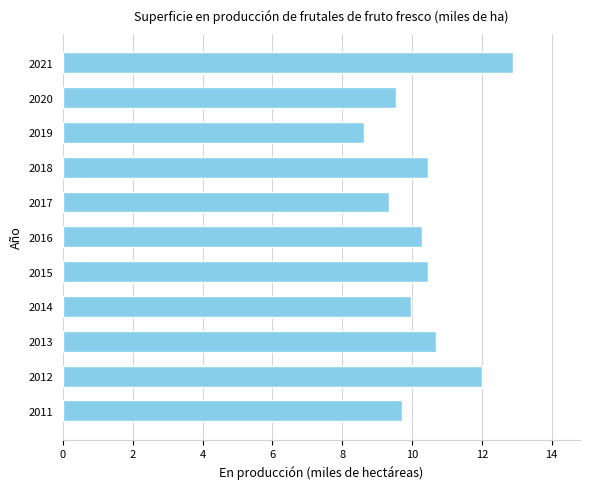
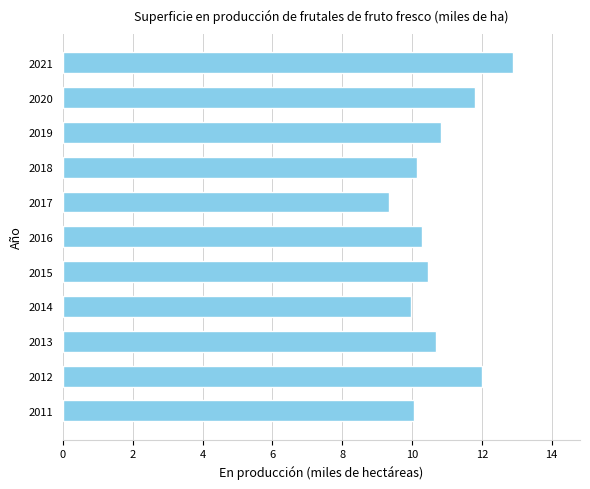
  {
    "2021": 12.9,
-   "2020": 9.5,
-   "2019": 8.6,
-   "2018": 10.5,
+   "2020": 11.8,
+   "2019": 10.8,
+   "2018": 10.1,
    "2017": 9.3,
    "2016": 10.3,
    "2015": 10.5,
    "2014": 10.0,
    "2013": 10.7,
    "2012": 12.0,
-   "2011": 9.7
+   "2011": 10.1
  }
